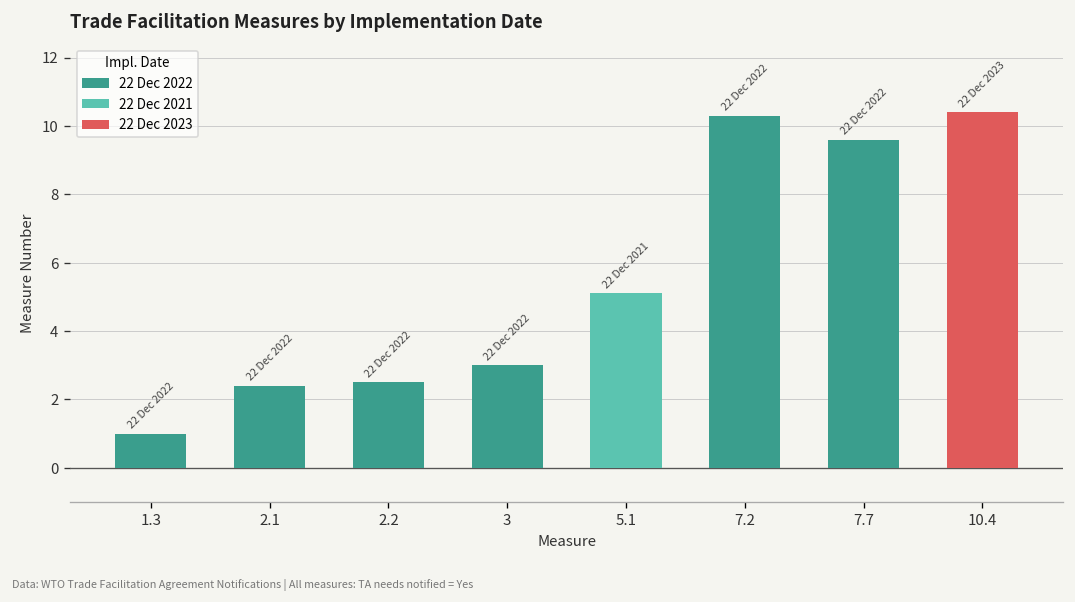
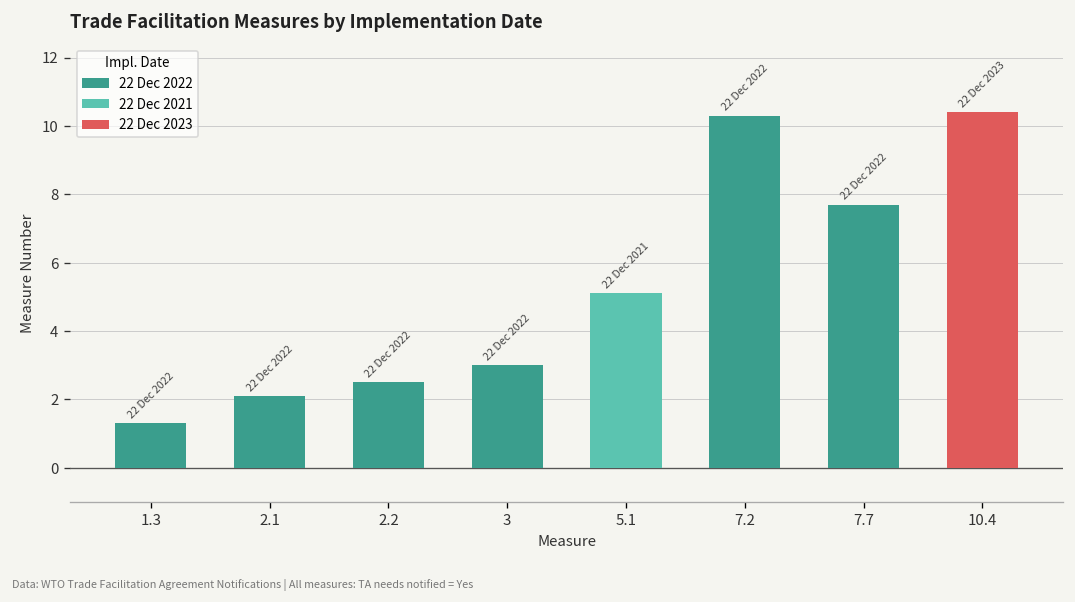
  {
-   "1.3": 1.0,
-   "2.1": 2.4,
-   "7.7": 9.6
+   "1.3": 1.3,
+   "2.1": 2.1,
+   "7.7": 7.7
  }
